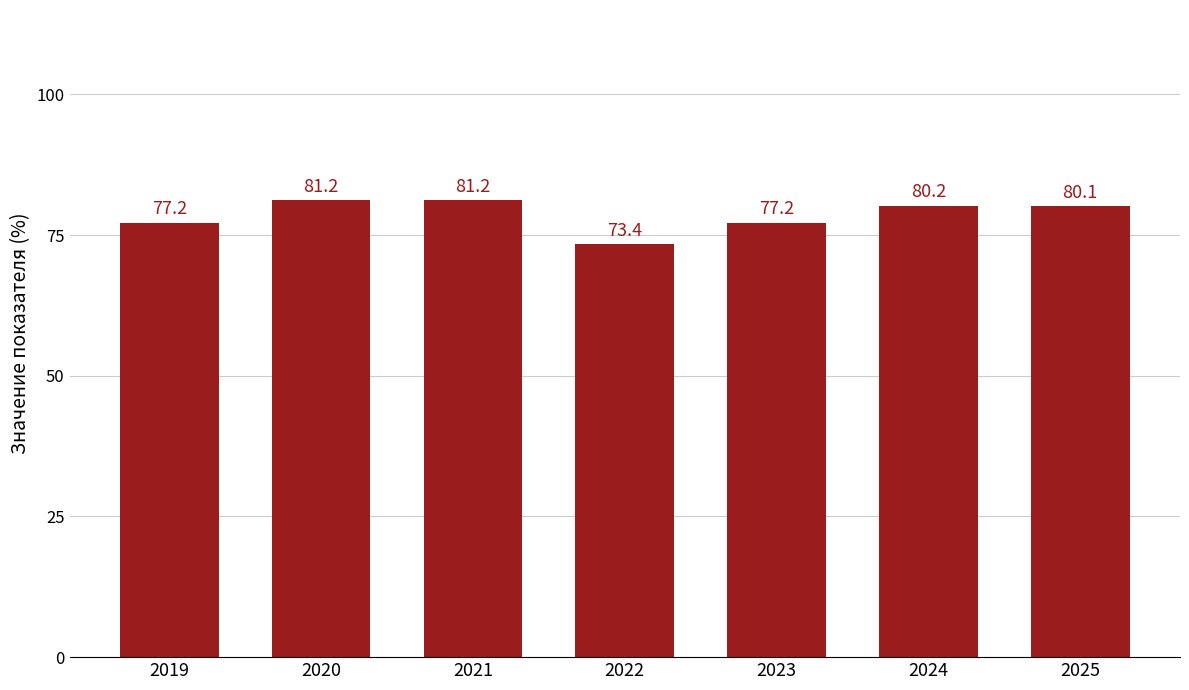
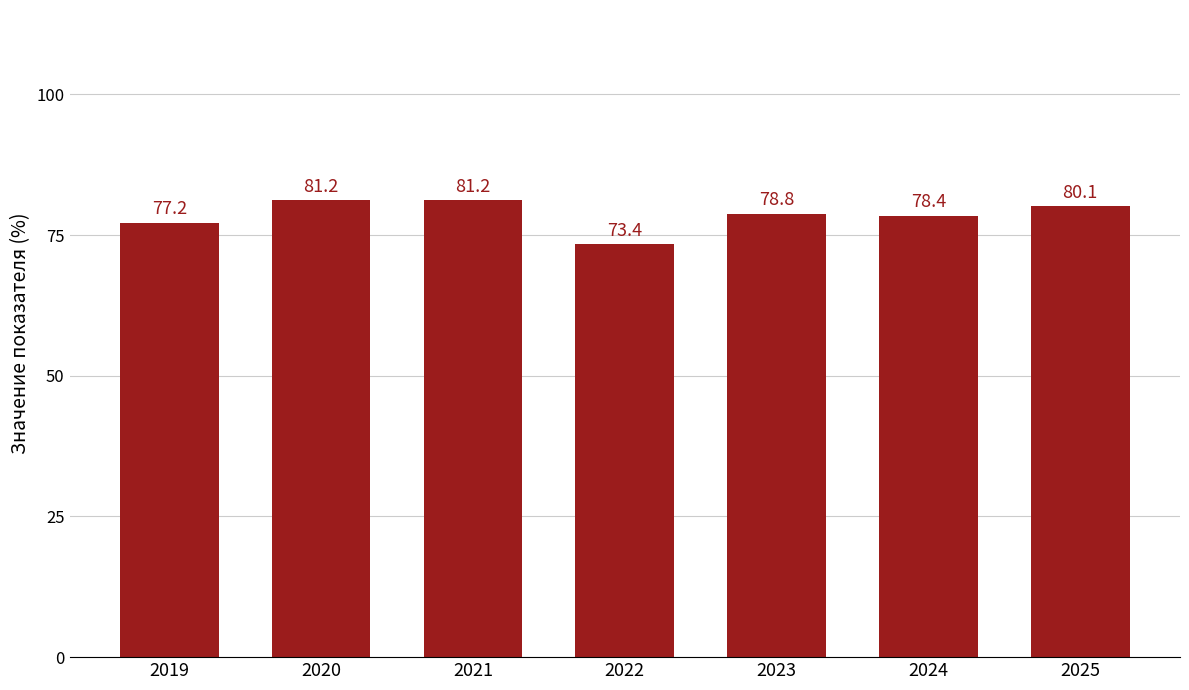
  {
    "2019": 77.2,
    "2020": 81.2,
    "2021": 81.2,
    "2022": 73.4,
-   "2023": 77.2,
-   "2024": 80.2,
+   "2023": 78.8,
+   "2024": 78.4,
    "2025": 80.1
  }
